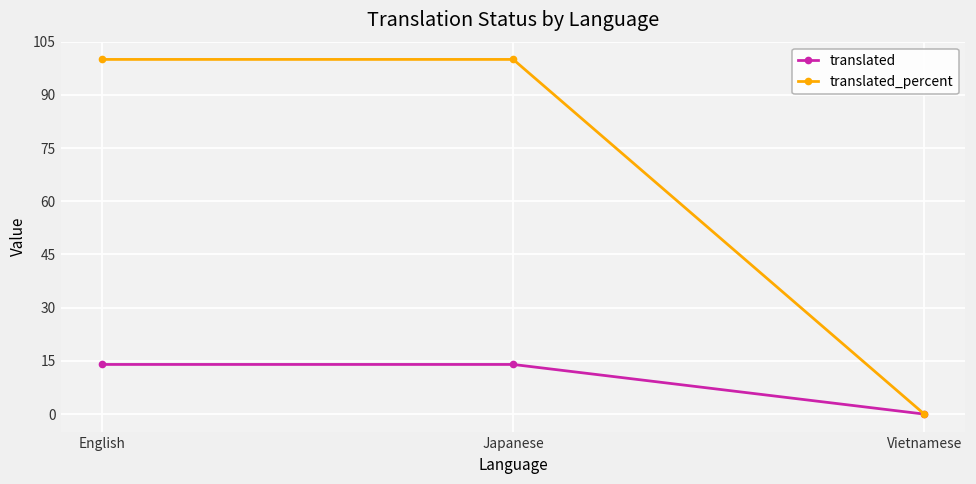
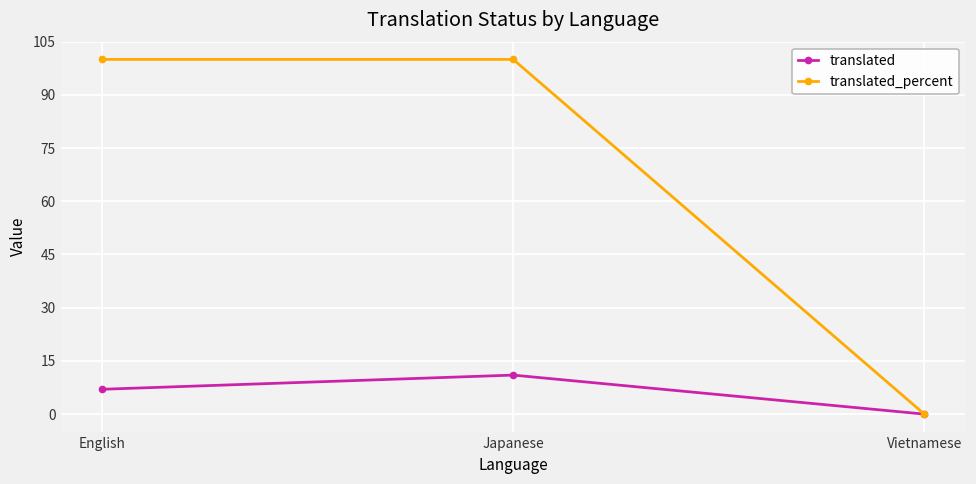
  {
    "translated": {
-     "English": 14,
-     "Japanese": 14
+     "English": 7,
+     "Japanese": 11
    },
    "translated_percent": {
      "English": 100,
      "Japanese": 100
    }
  }
